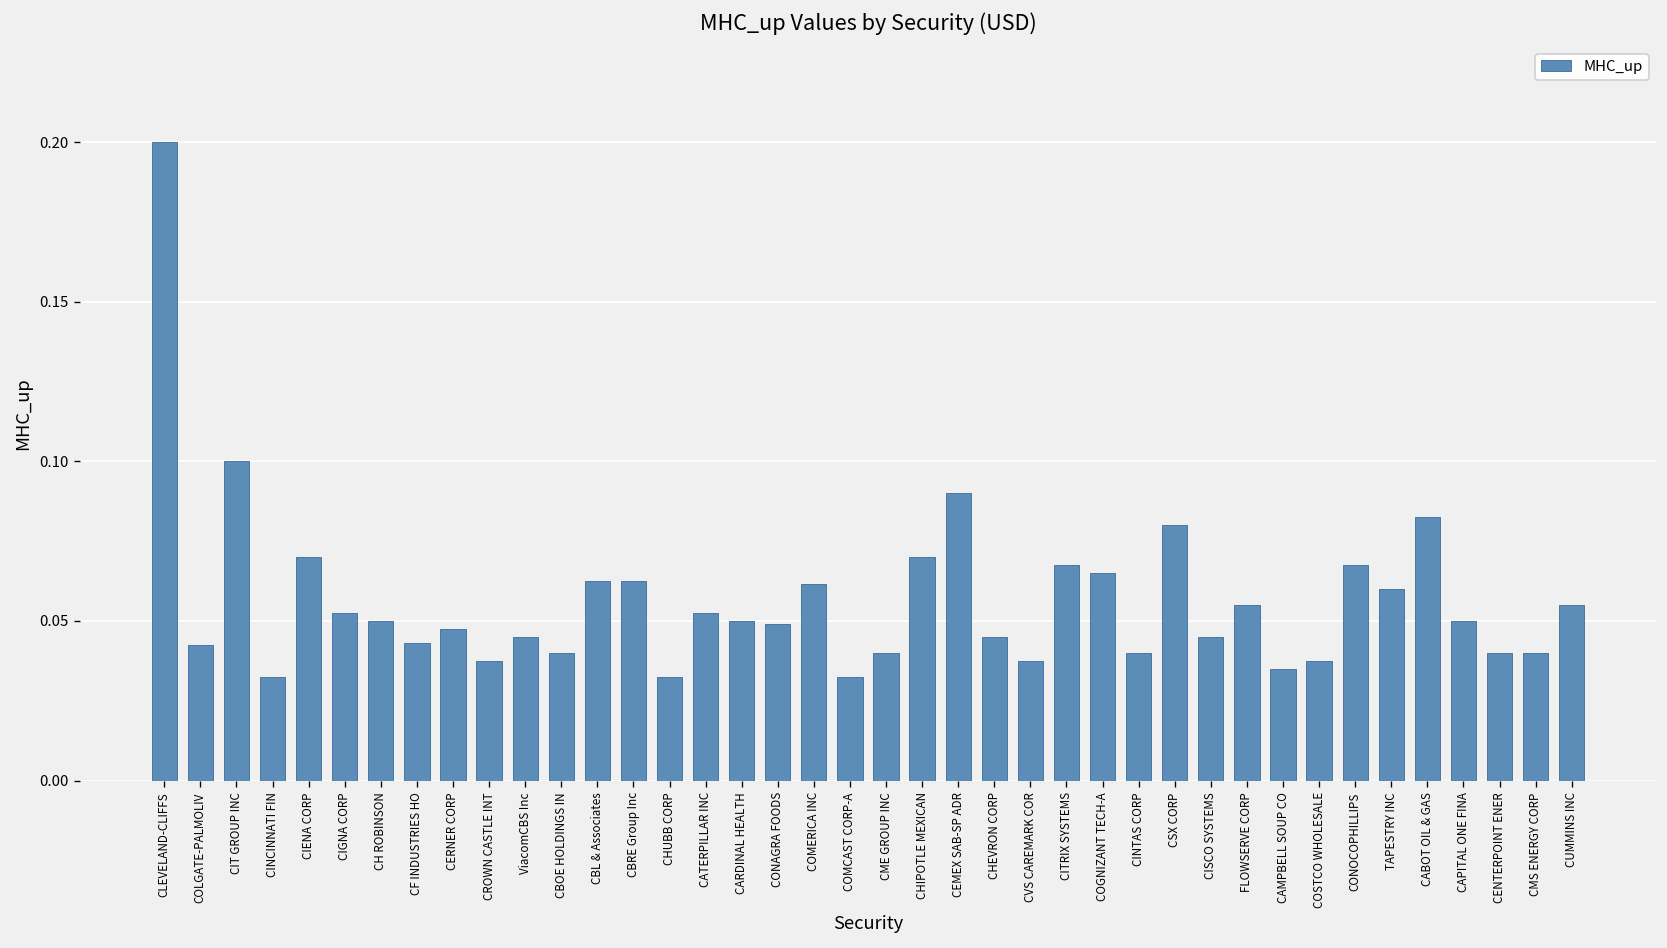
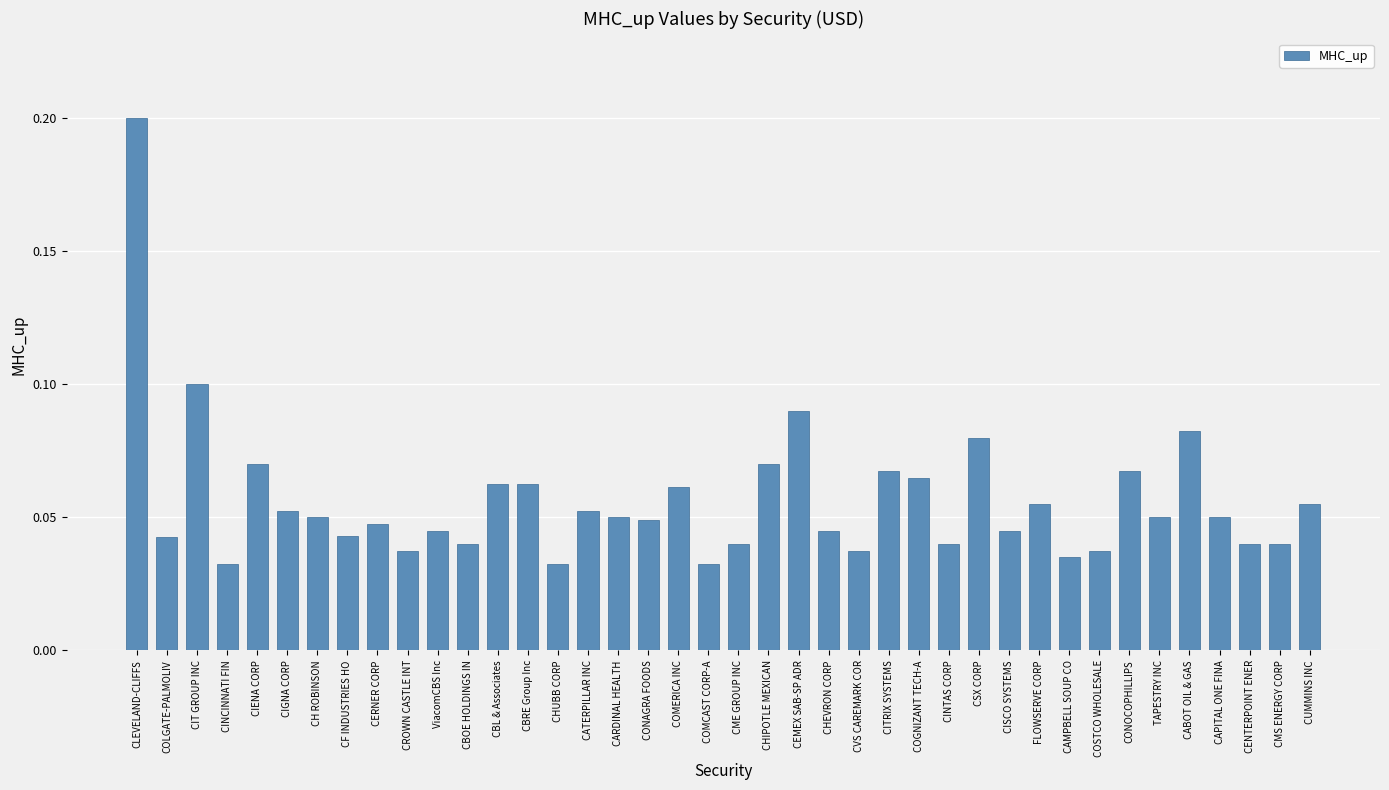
  {
    "CLEVELAND-CLIFFS": 0.20,
    "COLGATE-PALMOLIV": 0.043,
    "CIT GROUP INC": 0.10,
    "CINCINNATI FIN": 0.033,
    "CIENA CORP": 0.07,
    "CIGNA CORP": 0.053,
    "CH ROBINSON": 0.05,
    "CF INDUSTRIES HO": 0.043,
    "CERNER CORP": 0.048,
    "CROWN CASTLE INT": 0.038,
    "ViacomCBS Inc": 0.045,
    "CBOE HOLDINGS IN": 0.04,
    "CBL & Associates": 0.063,
    "CBRE Group Inc": 0.063,
    "CHUBB CORP": 0.033,
    "CATERPILLAR INC": 0.053,
    "CARDINAL HEALTH": 0.05,
    "CONAGRA FOODS": 0.049,
    "COMERICA INC": 0.062,
    "COMCAST CORP-A": 0.033,
    "CME GROUP INC": 0.04,
    "CHIPOTLE MEXICAN": 0.07,
    "CEMEX SAB-SP ADR": 0.09,
    "CHEVRON CORP": 0.045,
    "CVS CAREMARK COR": 0.038,
    "CITRIX SYSTEMS": 0.068,
    "COGNIZANT TECH-A": 0.065,
    "CINTAS CORP": 0.04,
    "CSX CORP": 0.08,
    "CISCO SYSTEMS": 0.045,
    "FLOWSERVE CORP": 0.055,
    "CAMPBELL SOUP CO": 0.035,
    "COSTCO WHOLESALE": 0.038,
    "CONOCOPHILLIPS": 0.068,
-   "TAPESTRY INC": 0.06,
+   "TAPESTRY INC": 0.05,
    "CABOT OIL & GAS": 0.083,
    "CAPITAL ONE FINA": 0.05,
    "CENTERPOINT ENER": 0.04,
    "CMS ENERGY CORP": 0.04,
    "CUMMINS INC": 0.055
  }
